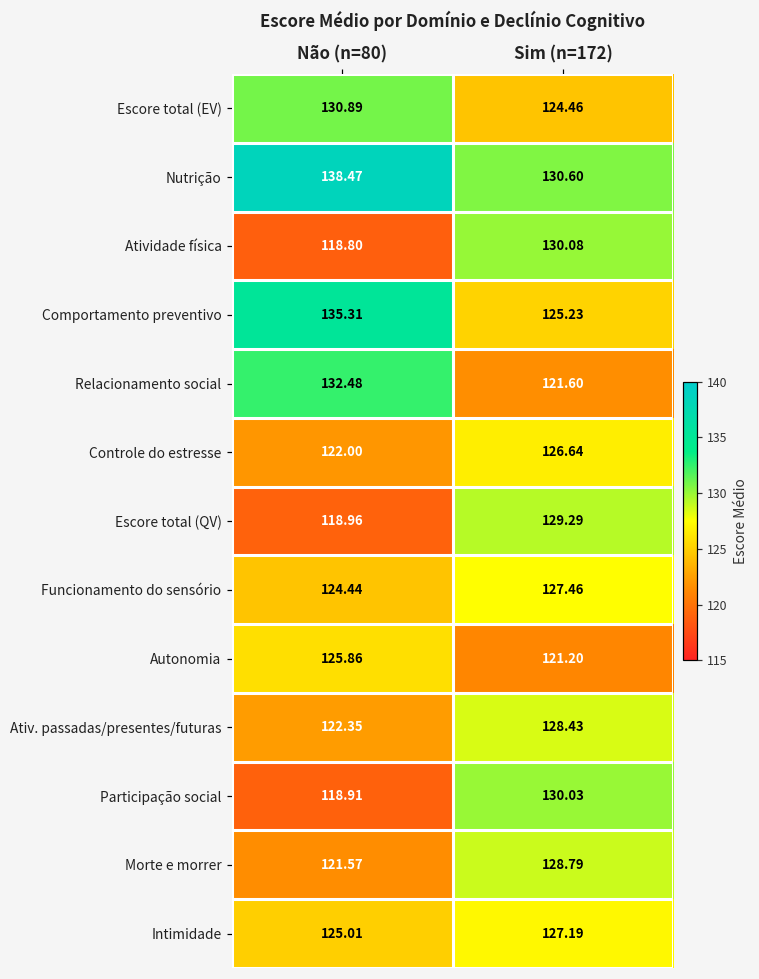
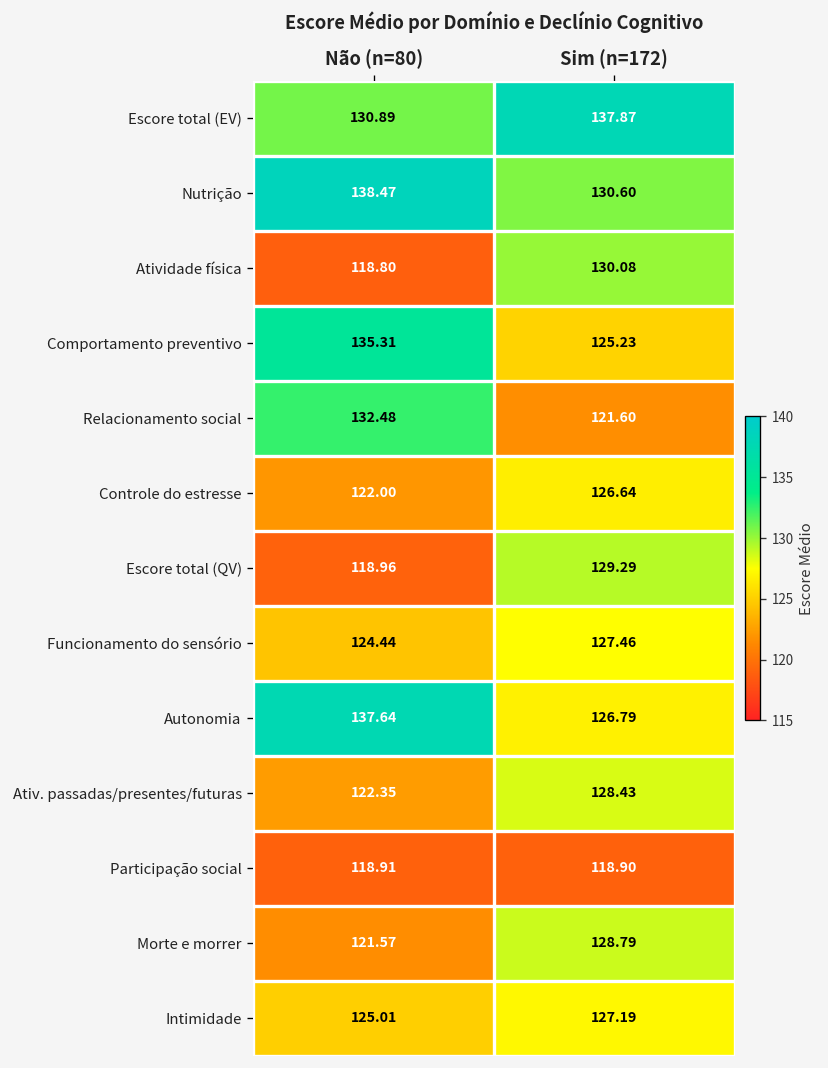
  {
    "Escore total (EV)": {
      "Não (n=80)": 130.89,
-     "Sim (n=172)": 124.46
+     "Sim (n=172)": 137.87
    },
    "Nutrição": {
      "Não (n=80)": 138.47,
      "Sim (n=172)": 130.60
    },
    "Atividade física": {
      "Não (n=80)": 118.80,
      "Sim (n=172)": 130.08
    },
    "Comportamento preventivo": {
      "Não (n=80)": 135.31,
      "Sim (n=172)": 125.23
    },
    "Relacionamento social": {
      "Não (n=80)": 132.48,
      "Sim (n=172)": 121.60
    },
    "Controle do estresse": {
      "Não (n=80)": 122.00,
      "Sim (n=172)": 126.64
    },
    "Escore total (QV)": {
      "Não (n=80)": 118.96,
      "Sim (n=172)": 129.29
    },
    "Funcionamento do sensório": {
      "Não (n=80)": 124.44,
      "Sim (n=172)": 127.46
    },
    "Autonomia": {
-     "Não (n=80)": 125.86,
-     "Sim (n=172)": 121.20
+     "Não (n=80)": 137.64,
+     "Sim (n=172)": 126.79
    },
    "Ativ. passadas/presentes/futuras": {
      "Não (n=80)": 122.35,
      "Sim (n=172)": 128.43
    },
    "Participação social": {
      "Não (n=80)": 118.91,
-     "Sim (n=172)": 130.03
+     "Sim (n=172)": 118.90
    },
    "Morte e morrer": {
      "Não (n=80)": 121.57,
      "Sim (n=172)": 128.79
    },
    "Intimidade": {
      "Não (n=80)": 125.01,
      "Sim (n=172)": 127.19
    }
  }
